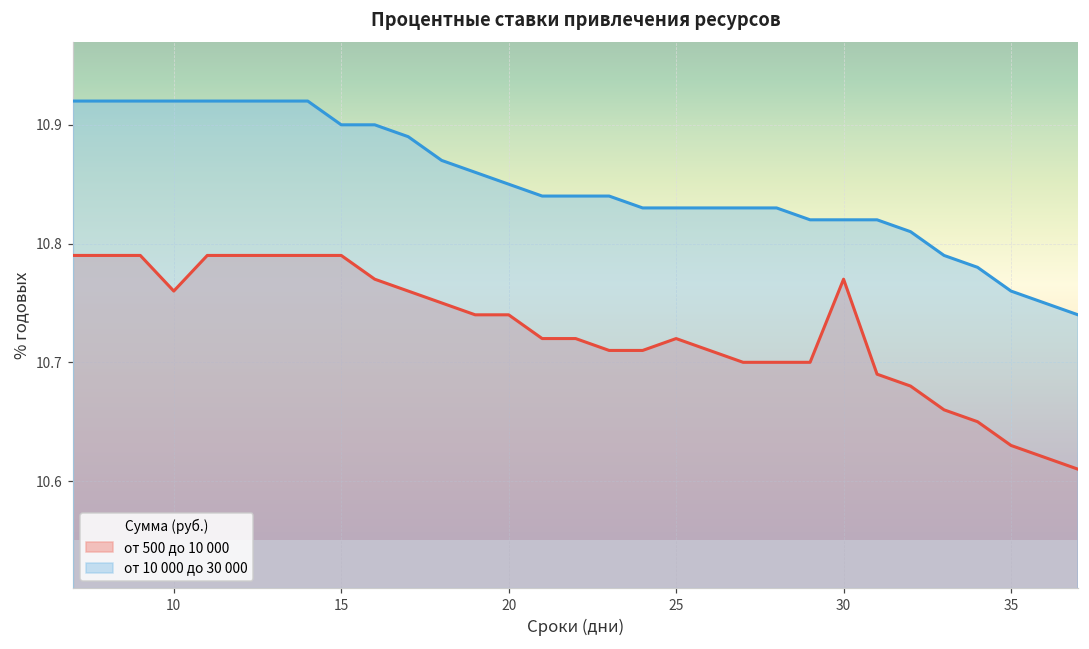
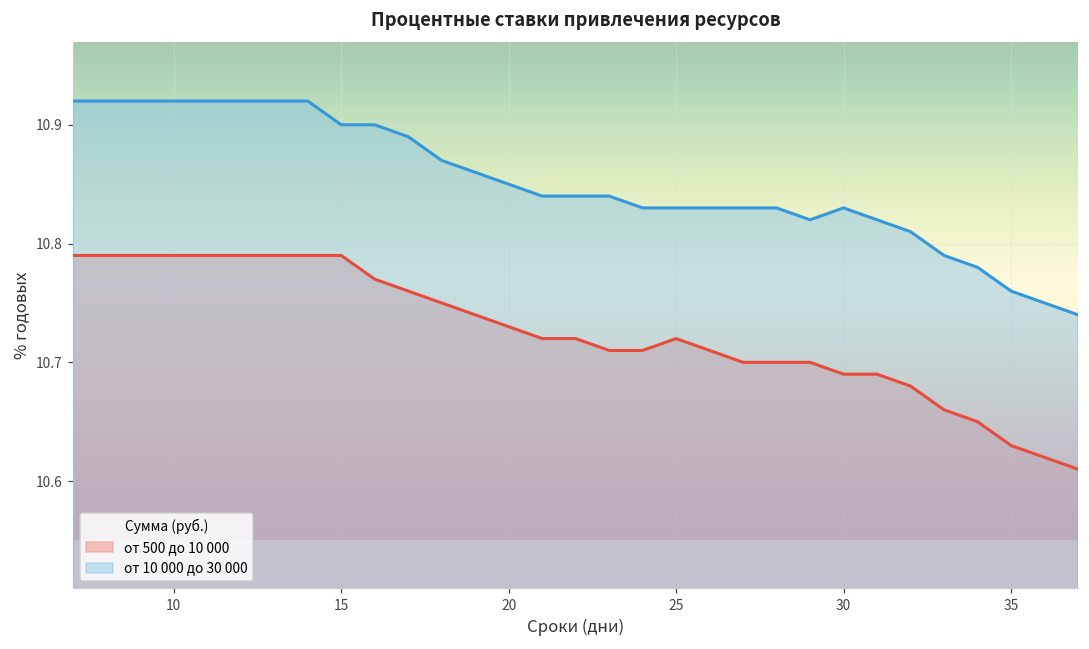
  {
    "от 500 до 10 000": {
-     "10": 10.76,
+     "10": 10.79,
      "15": 10.79,
-     "20": 10.74,
+     "20": 10.73,
      "25": 10.72,
-     "30": 10.77,
+     "30": 10.69,
      "35": 10.63
    },
    "от 10 000 до 30 000": {
      "10": 10.92,
      "15": 10.90,
      "20": 10.85,
      "25": 10.83,
-     "30": 10.82,
+     "30": 10.83,
      "35": 10.76
    }
  }
